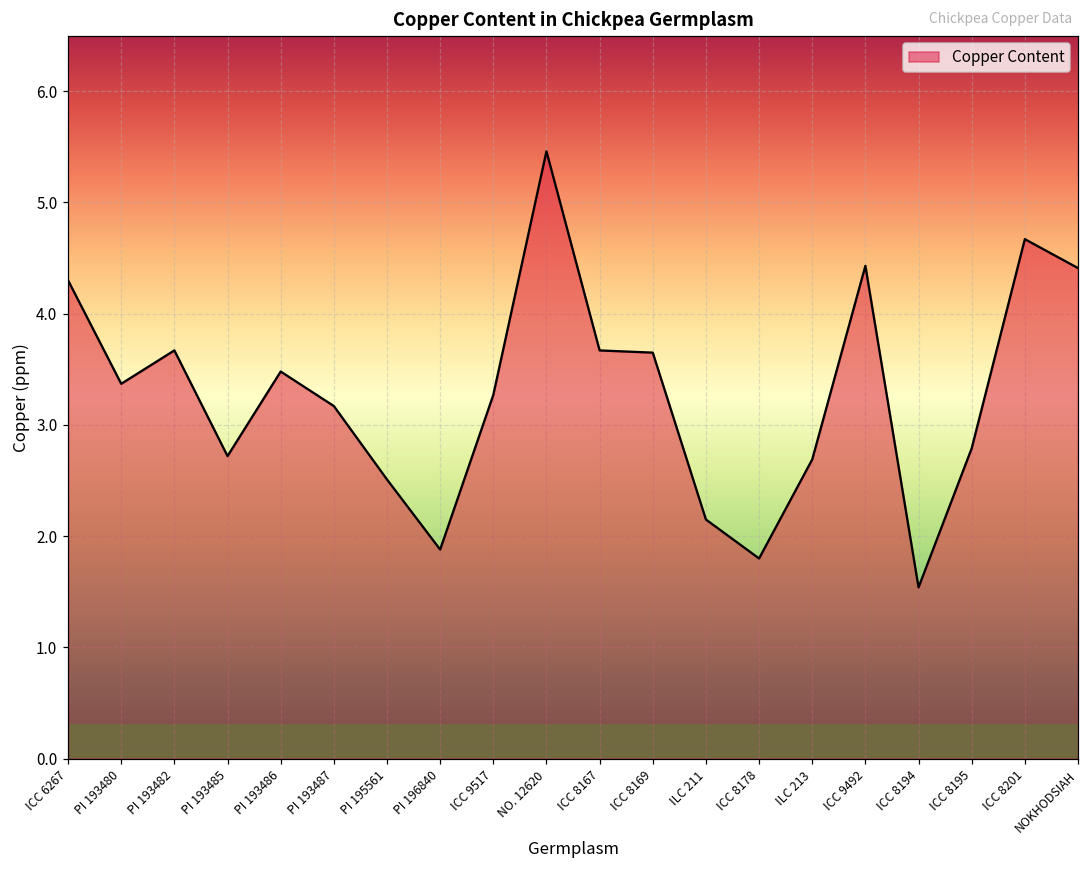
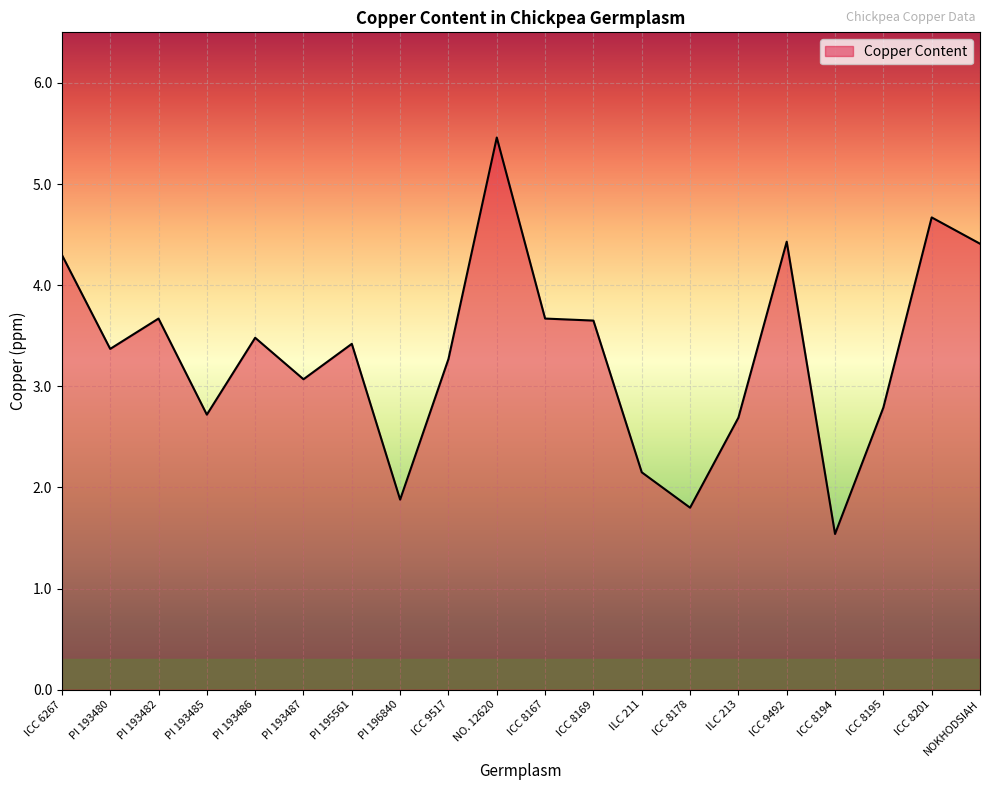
  {
    "ICC 6267": 4.30,
    "PI 193480": 3.37,
    "PI 193482": 3.67,
    "PI 193485": 2.72,
    "PI 193486": 3.48,
-   "PI 193487": 3.17,
-   "PI 195561": 2.51,
+   "PI 193487": 3.07,
+   "PI 195561": 3.42,
    "PI 196840": 1.88,
    "ICC 9517": 3.27,
    "NO. 12620": 5.46,
    "ICC 8167": 3.67,
    "ICC 8169": 3.65,
    "ILC 211": 2.15,
    "ICC 8178": 1.80,
    "ILC 213": 2.69,
    "ICC 9492": 4.43,
    "ICC 8194": 1.54,
    "ICC 8195": 2.79,
    "ICC 8201": 4.67,
    "NOKHODSIAH": 4.41
  }
